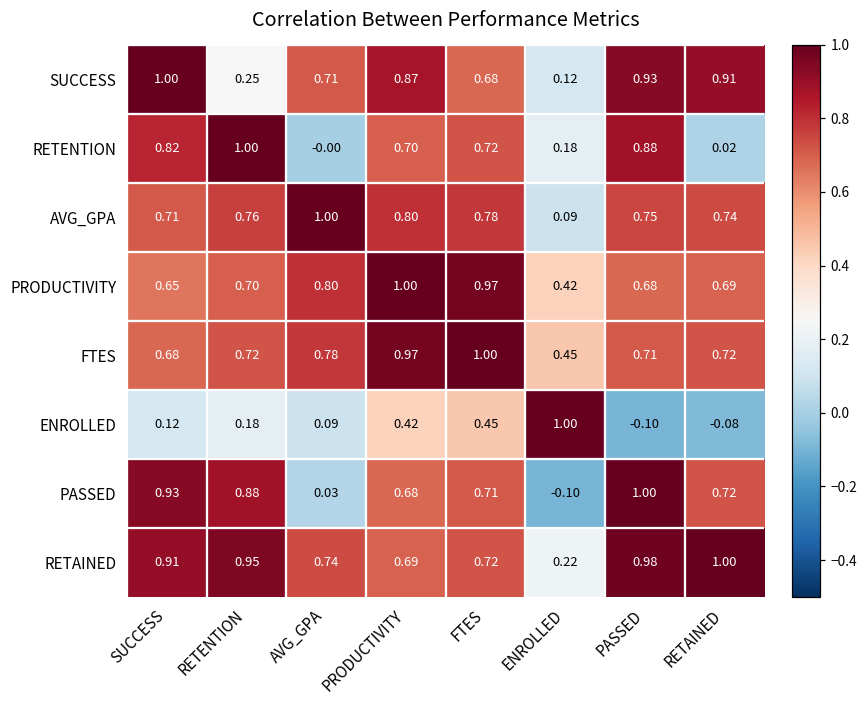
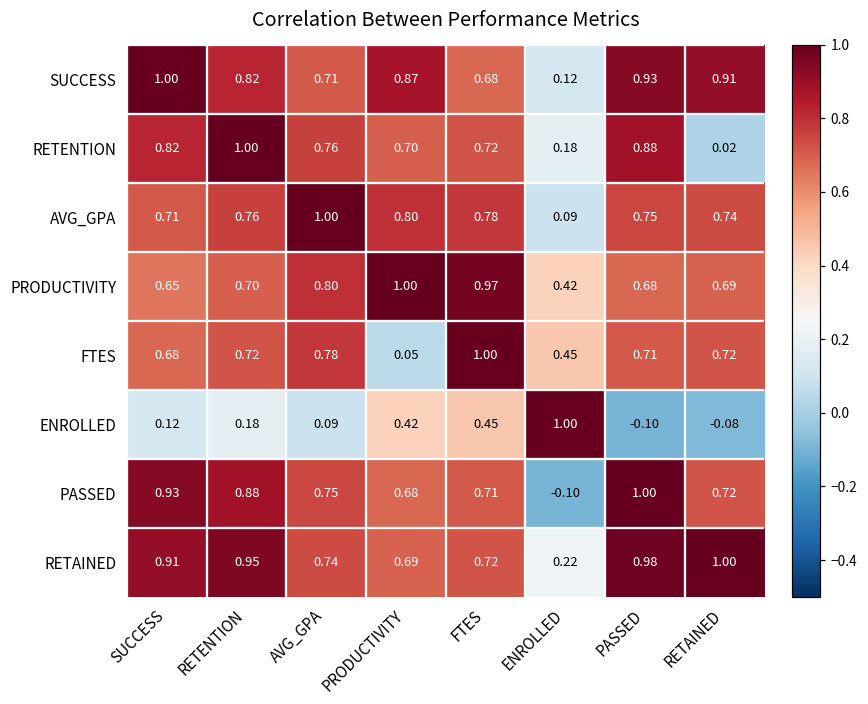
  {
    "SUCCESS": {
      "SUCCESS": 1.00,
-     "RETENTION": 0.25,
+     "RETENTION": 0.82,
      "AVG_GPA": 0.71,
      "PRODUCTIVITY": 0.87,
      "FTES": 0.68,
      "ENROLLED": 0.12,
      "PASSED": 0.93,
      "RETAINED": 0.91
    },
    "RETENTION": {
      "SUCCESS": 0.82,
      "RETENTION": 1.00,
-     "AVG_GPA": -0.00,
+     "AVG_GPA": 0.76,
      "PRODUCTIVITY": 0.70,
      "FTES": 0.72,
      "ENROLLED": 0.18,
      "PASSED": 0.88,
      "RETAINED": 0.02
    },
    "AVG_GPA": {
      "SUCCESS": 0.71,
      "RETENTION": 0.76,
      "AVG_GPA": 1.00,
      "PRODUCTIVITY": 0.80,
      "FTES": 0.78,
      "ENROLLED": 0.09,
      "PASSED": 0.75,
      "RETAINED": 0.74
    },
    "PRODUCTIVITY": {
      "SUCCESS": 0.65,
      "RETENTION": 0.70,
      "AVG_GPA": 0.80,
      "PRODUCTIVITY": 1.00,
      "FTES": 0.97,
      "ENROLLED": 0.42,
      "PASSED": 0.68,
      "RETAINED": 0.69
    },
    "FTES": {
      "SUCCESS": 0.68,
      "RETENTION": 0.72,
      "AVG_GPA": 0.78,
-     "PRODUCTIVITY": 0.97,
+     "PRODUCTIVITY": 0.05,
      "FTES": 1.00,
      "ENROLLED": 0.45,
      "PASSED": 0.71,
      "RETAINED": 0.72
    },
    "ENROLLED": {
      "SUCCESS": 0.12,
      "RETENTION": 0.18,
      "AVG_GPA": 0.09,
      "PRODUCTIVITY": 0.42,
      "FTES": 0.45,
      "ENROLLED": 1.00,
      "PASSED": -0.10,
      "RETAINED": -0.08
    },
    "PASSED": {
      "SUCCESS": 0.93,
      "RETENTION": 0.88,
-     "AVG_GPA": 0.03,
+     "AVG_GPA": 0.75,
      "PRODUCTIVITY": 0.68,
      "FTES": 0.71,
      "ENROLLED": -0.10,
      "PASSED": 1.00,
      "RETAINED": 0.72
    },
    "RETAINED": {
      "SUCCESS": 0.91,
      "RETENTION": 0.95,
      "AVG_GPA": 0.74,
      "PRODUCTIVITY": 0.69,
      "FTES": 0.72,
      "ENROLLED": 0.22,
      "PASSED": 0.98,
      "RETAINED": 1.00
    }
  }
